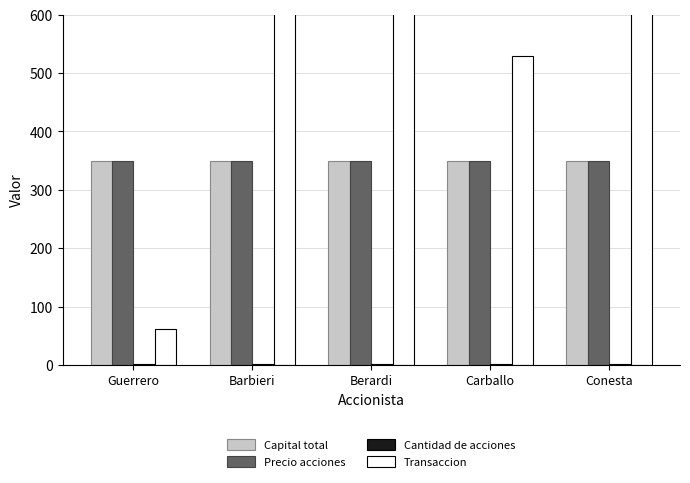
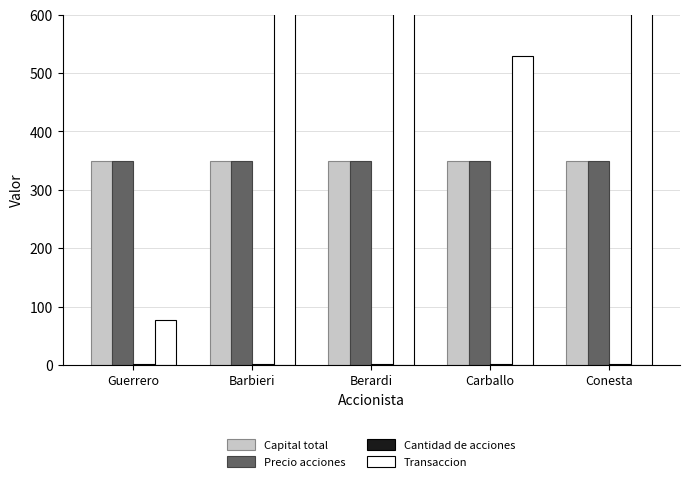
  {
    "Capital total": {
      "Guerrero": 350,
      "Barbieri": 350,
      "Berardi": 350,
      "Carballo": 350,
      "Conesta": 350
    },
    "Precio acciones": {
      "Guerrero": 350,
      "Barbieri": 350,
      "Berardi": 350,
      "Carballo": 350,
      "Conesta": 350
    },
    "Transaccion": {
-     "Guerrero": 60,
+     "Guerrero": 80,
      "Carballo": 530
    }
  }
